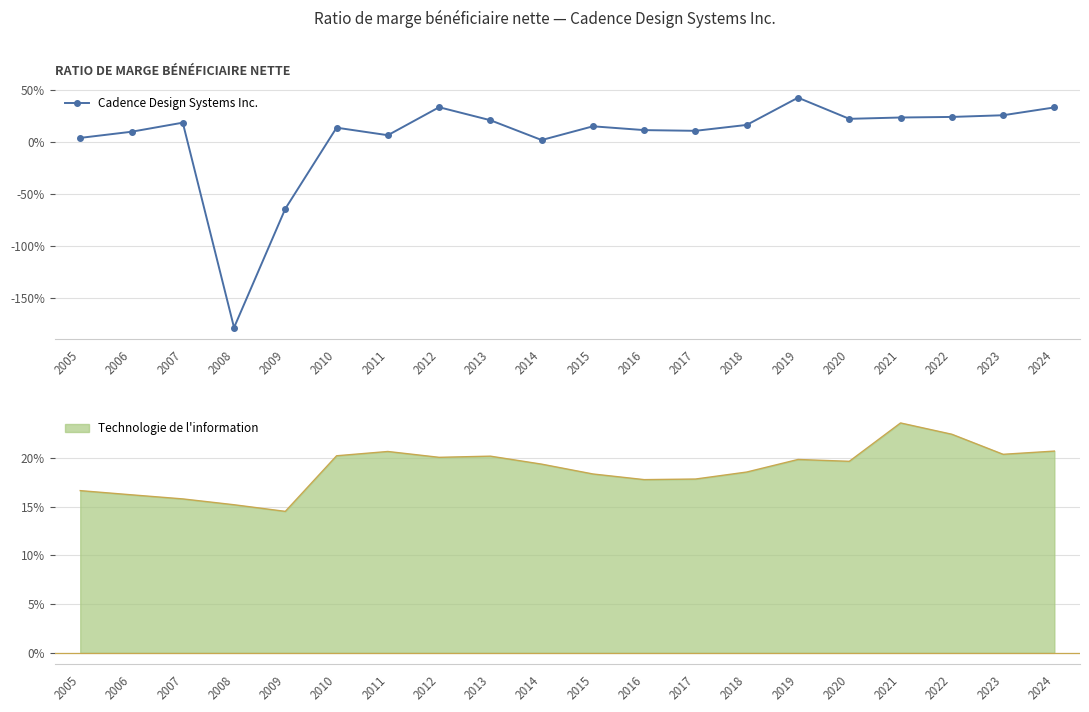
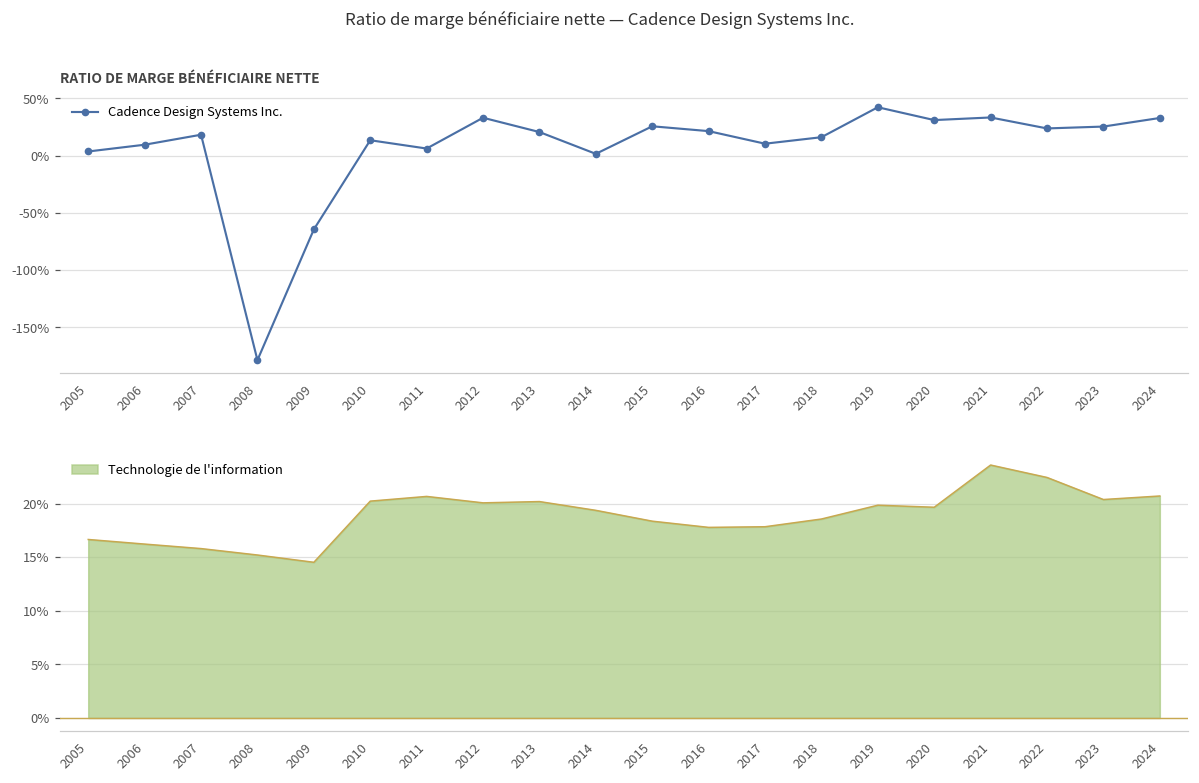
  {
    "RATIO DE MARGE BÉNÉFICIAIRE NETTE": {
      "2005": "4%",
      "2006": "10%",
      "2007": "18%",
      "2008": "-179%",
      "2009": "-64%",
      "2010": "14%",
      "2011": "6%",
      "2012": "33%",
      "2013": "21%",
      "2014": "2%",
-     "2015": "15%",
-     "2016": "11%",
+     "2015": "26%",
+     "2016": "21%",
      "2017": "11%",
      "2018": "16%",
      "2019": "42%",
-     "2020": "22%",
-     "2021": "23%",
+     "2020": "31%",
+     "2021": "33%",
      "2022": "24%",
      "2023": "25%",
      "2024": "33%"
    }
  }
